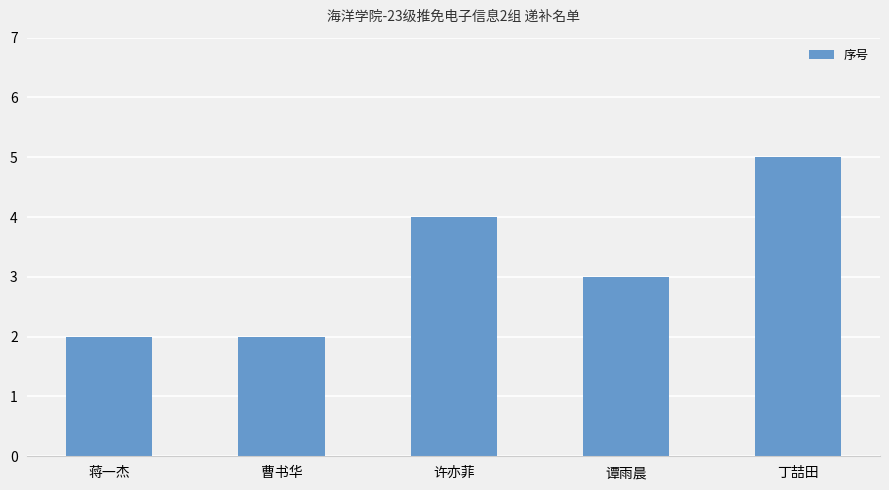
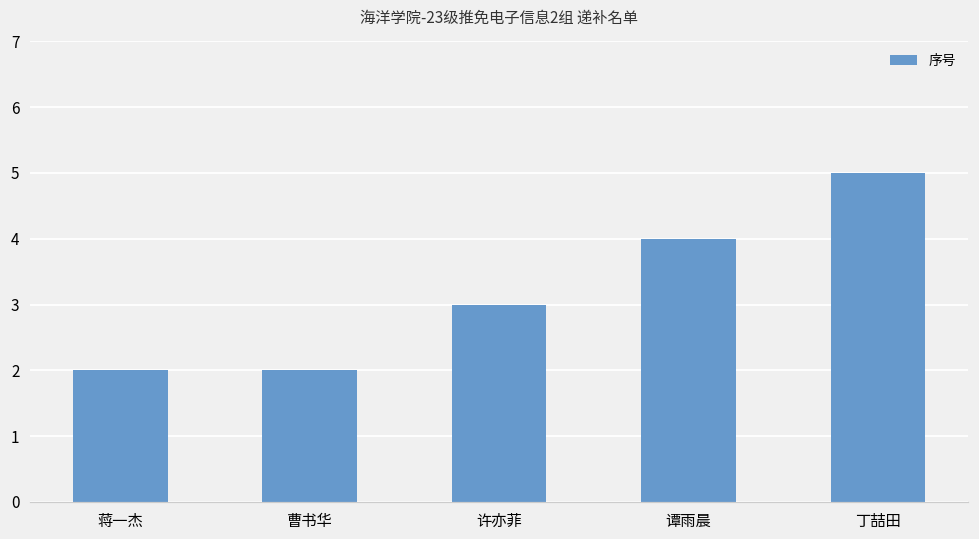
  {
    "蒋一杰": 2,
    "曹书华": 2,
-   "许亦菲": 4,
-   "谭雨晨": 3,
+   "许亦菲": 3,
+   "谭雨晨": 4,
    "丁喆田": 5
  }
